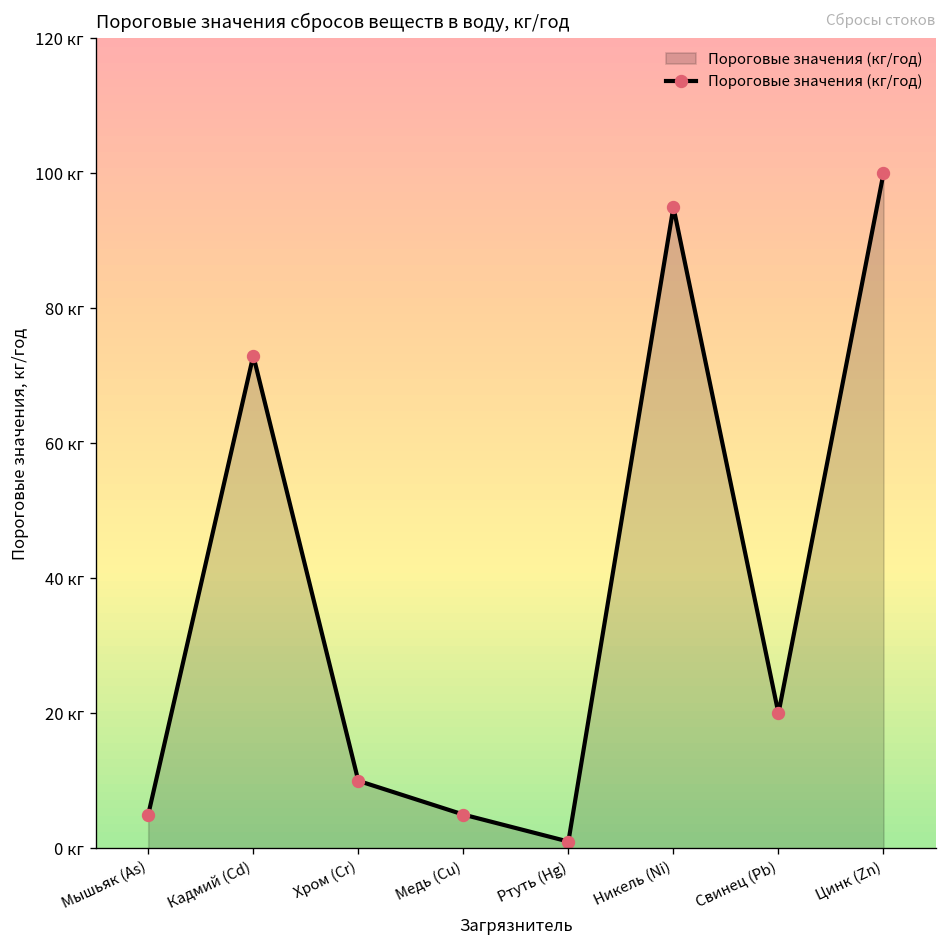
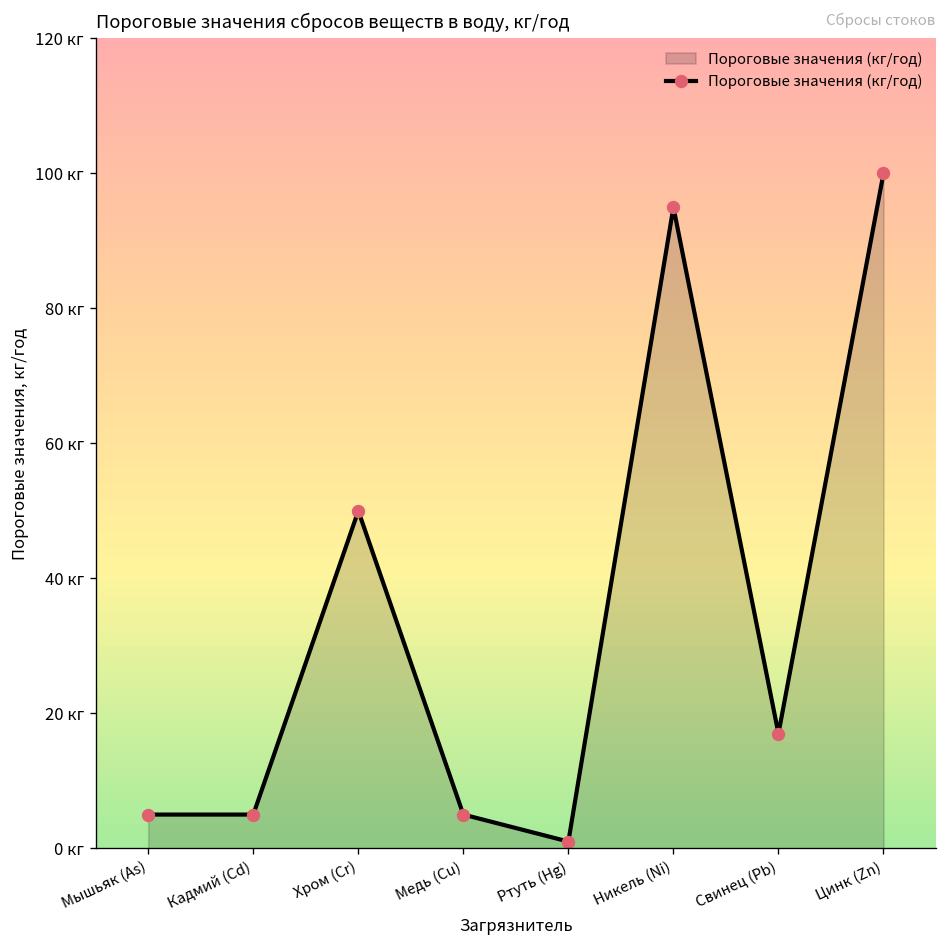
  {
    "Мышьяк (As)": "5 кг",
-   "Кадмий (Cd)": "73 кг",
-   "Хром (Cr)": "10 кг",
+   "Кадмий (Cd)": "5 кг",
+   "Хром (Cr)": "50 кг",
    "Медь (Cu)": "5 кг",
    "Ртуть (Hg)": "1 кг",
    "Никель (Ni)": "95 кг",
-   "Свинец (Pb)": "20 кг",
+   "Свинец (Pb)": "17 кг",
    "Цинк (Zn)": "100 кг"
  }
